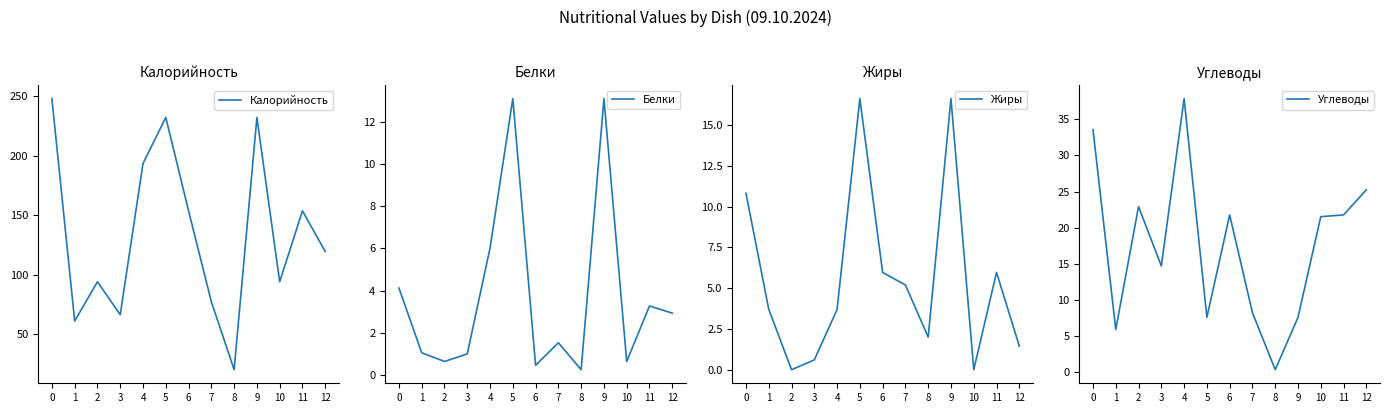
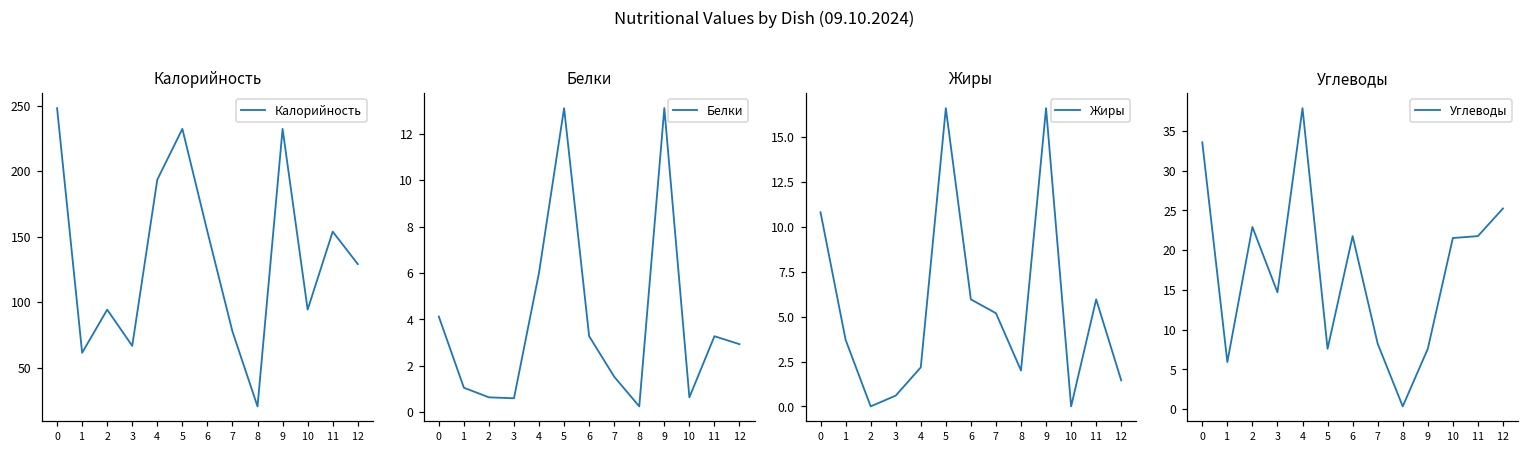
  {
    "Калорийность": {
      "0": 248,
      "1": 61,
      "2": 94,
      "3": 67,
      "4": 194,
      "5": 232,
      "6": 154,
      "7": 77,
      "8": 20,
      "9": 232,
      "10": 94,
      "11": 154,
-     "12": 120
+     "12": 129
    },
    "Белки": {
      "0": 4.1,
      "1": 1.1,
      "2": 0.6,
-     "3": 1.0,
+     "3": 0.6,
      "4": 6.0,
      "5": 13.1,
-     "6": 0.5,
+     "6": 3.3,
      "7": 1.5,
      "8": 0.3,
      "9": 13.1,
      "10": 0.6,
      "11": 3.3,
      "12": 2.9
    },
    "Жиры": {
      "0": 10.8,
      "1": 3.7,
      "2": 0.0,
      "3": 0.6,
-     "4": 3.7,
+     "4": 2.2,
      "5": 16.6,
      "6": 6.0,
      "7": 5.2,
      "8": 2.0,
      "9": 16.6,
      "10": 0.0,
      "11": 6.0,
      "12": 1.5
    },
    "Углеводы": {
      "0": 34,
      "1": 6,
      "2": 23,
      "3": 15,
      "4": 38,
      "5": 8,
      "6": 22,
      "7": 8,
      "8": 0,
      "9": 8,
      "10": 22,
      "11": 22,
      "12": 25
    }
  }
